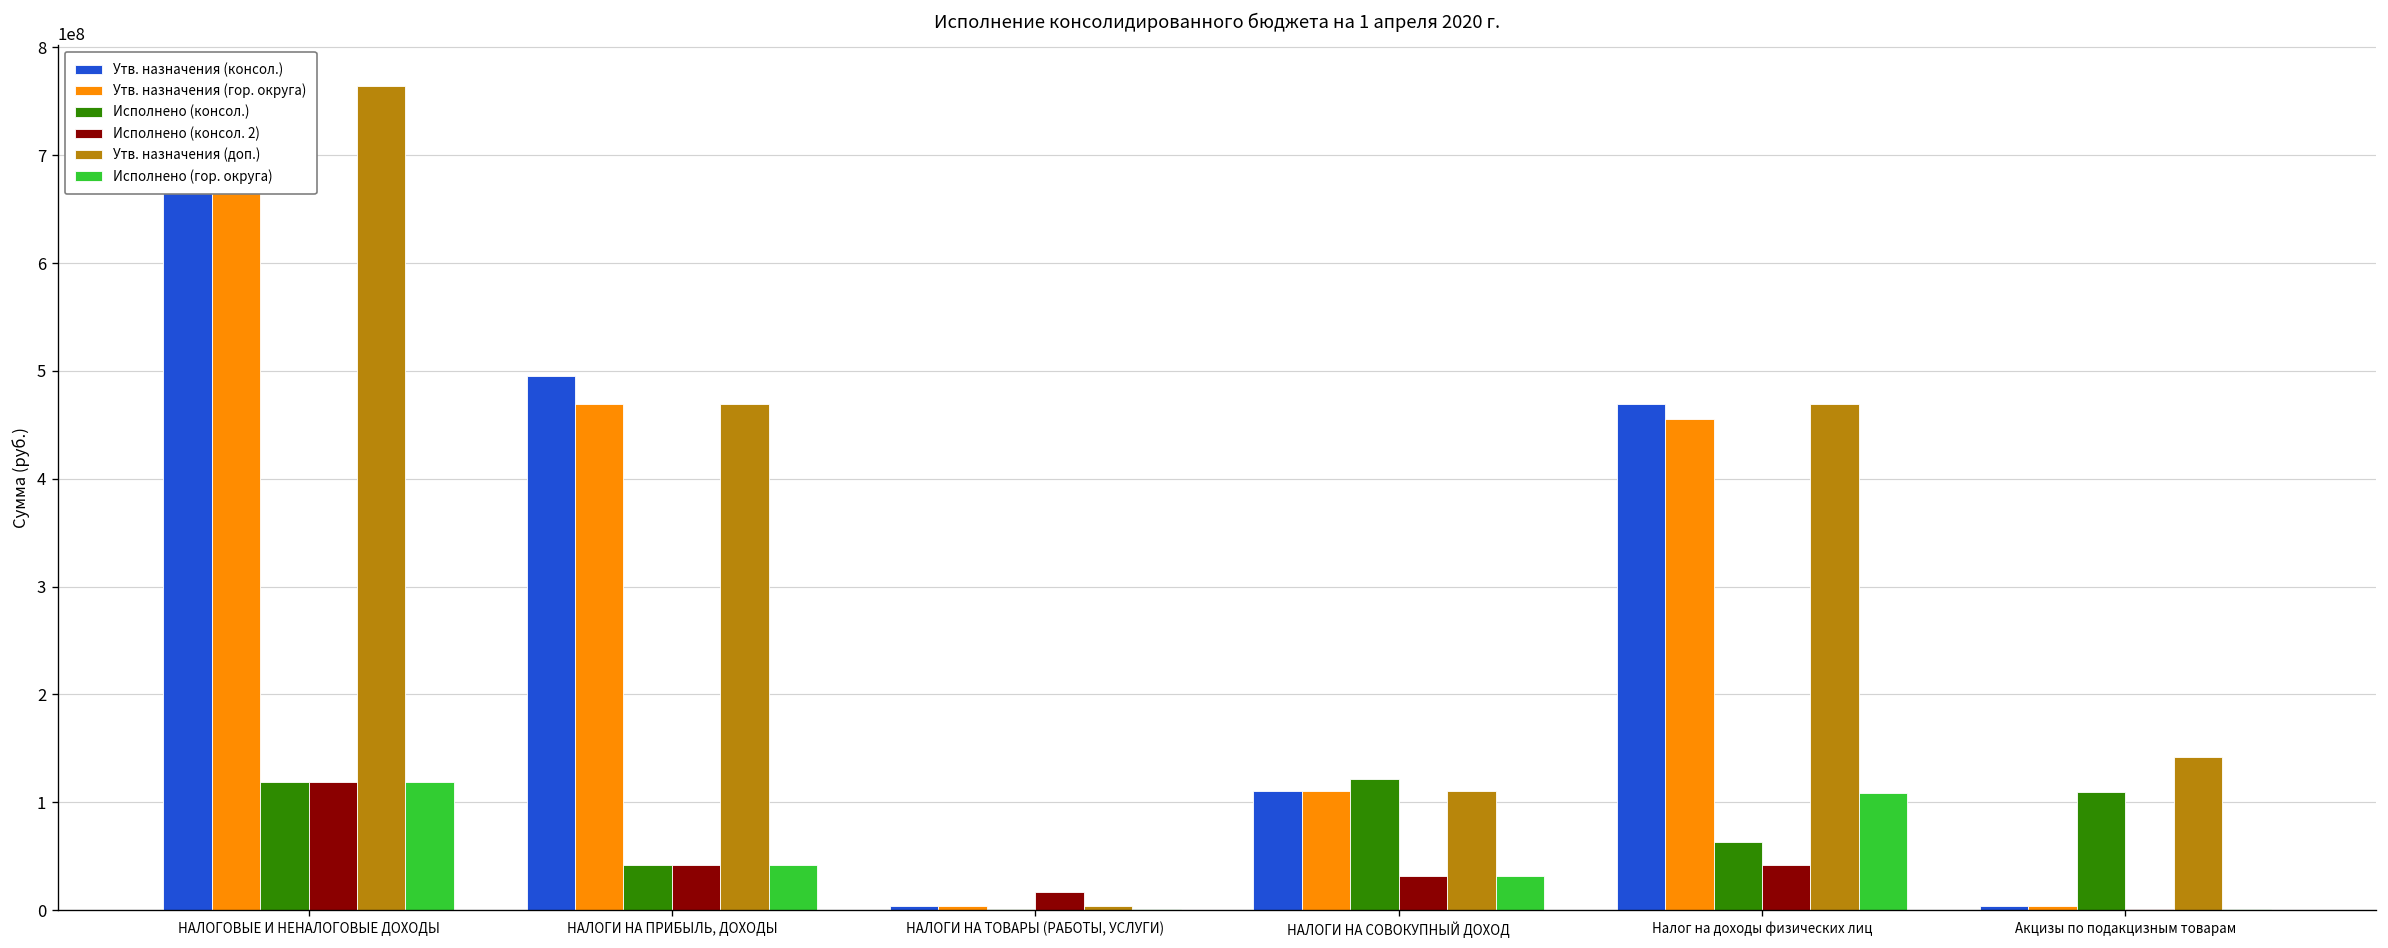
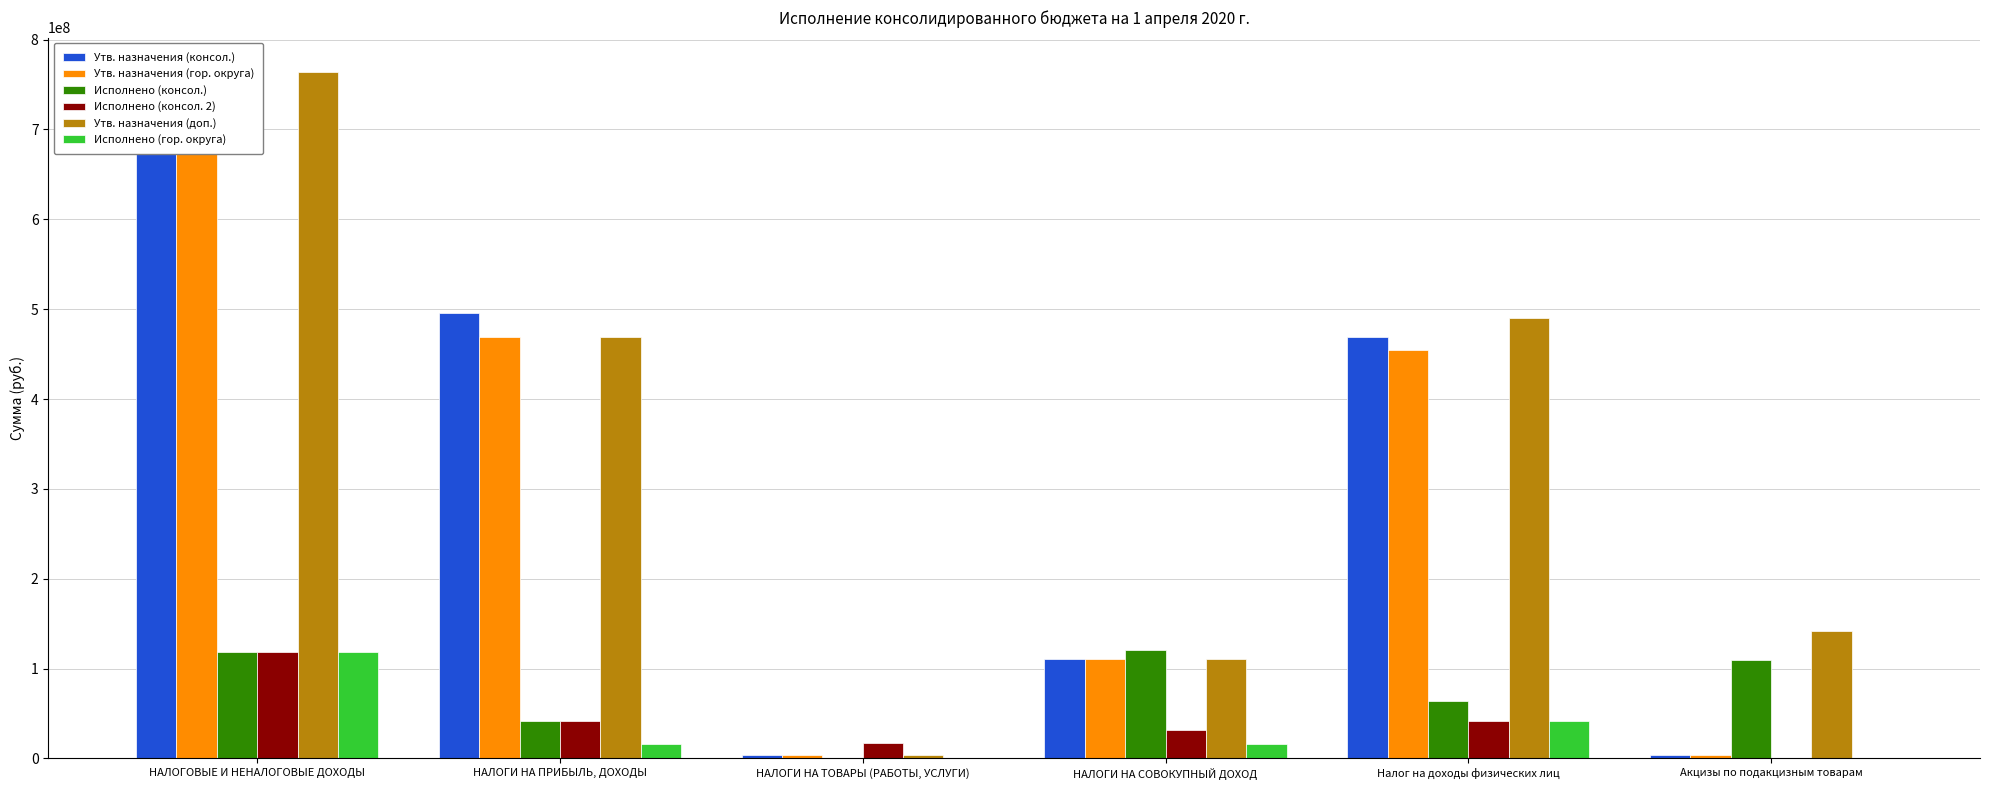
  {
    "Утв. назначения (консол.)": {
      "НАЛОГИ НА ПРИБЫЛЬ, ДОХОДЫ": 500000000,
      "НАЛОГИ НА ТОВАРЫ (РАБОТЫ, УСЛУГИ)": 0,
      "НАЛОГИ НА СОВОКУПНЫЙ ДОХОД": 110000000,
      "Налог на доходы физических лиц": 470000000,
      "Акцизы по подакцизным товарам": 0
    },
    "Утв. назначения (гор. округа)": {
      "НАЛОГИ НА ПРИБЫЛЬ, ДОХОДЫ": 470000000,
      "НАЛОГИ НА ТОВАРЫ (РАБОТЫ, УСЛУГИ)": 0,
      "НАЛОГИ НА СОВОКУПНЫЙ ДОХОД": 110000000,
      "Налог на доходы физических лиц": 460000000,
      "Акцизы по подакцизным товарам": 0
    },
    "Исполнено (консол.)": {
      "НАЛОГОВЫЕ И НЕНАЛОГОВЫЕ ДОХОДЫ": 120000000,
      "НАЛОГИ НА ПРИБЫЛЬ, ДОХОДЫ": 40000000,
      "НАЛОГИ НА СОВОКУПНЫЙ ДОХОД": 120000000,
      "Налог на доходы физических лиц": 60000000,
      "Акцизы по подакцизным товарам": 110000000
    },
    "Исполнено (консол. 2)": {
      "НАЛОГОВЫЕ И НЕНАЛОГОВЫЕ ДОХОДЫ": 120000000,
      "НАЛОГИ НА ПРИБЫЛЬ, ДОХОДЫ": 40000000,
      "НАЛОГИ НА ТОВАРЫ (РАБОТЫ, УСЛУГИ)": 20000000,
      "НАЛОГИ НА СОВОКУПНЫЙ ДОХОД": 30000000,
      "Налог на доходы физических лиц": 40000000
    },
    "Утв. назначения (доп.)": {
      "НАЛОГОВЫЕ И НЕНАЛОГОВЫЕ ДОХОДЫ": 760000000,
      "НАЛОГИ НА ПРИБЫЛЬ, ДОХОДЫ": 470000000,
      "НАЛОГИ НА ТОВАРЫ (РАБОТЫ, УСЛУГИ)": 0,
      "НАЛОГИ НА СОВОКУПНЫЙ ДОХОД": 110000000,
-     "Налог на доходы физических лиц": 470000000,
+     "Налог на доходы физических лиц": 490000000,
      "Акцизы по подакцизным товарам": 140000000
    },
    "Исполнено (гор. округа)": {
      "НАЛОГОВЫЕ И НЕНАЛОГОВЫЕ ДОХОДЫ": 120000000,
-     "НАЛОГИ НА ПРИБЫЛЬ, ДОХОДЫ": 40000000,
-     "НАЛОГИ НА СОВОКУПНЫЙ ДОХОД": 30000000,
-     "Налог на доходы физических лиц": 110000000
+     "НАЛОГИ НА ПРИБЫЛЬ, ДОХОДЫ": 20000000,
+     "НАЛОГИ НА СОВОКУПНЫЙ ДОХОД": 20000000,
+     "Налог на доходы физических лиц": 40000000
    }
  }
